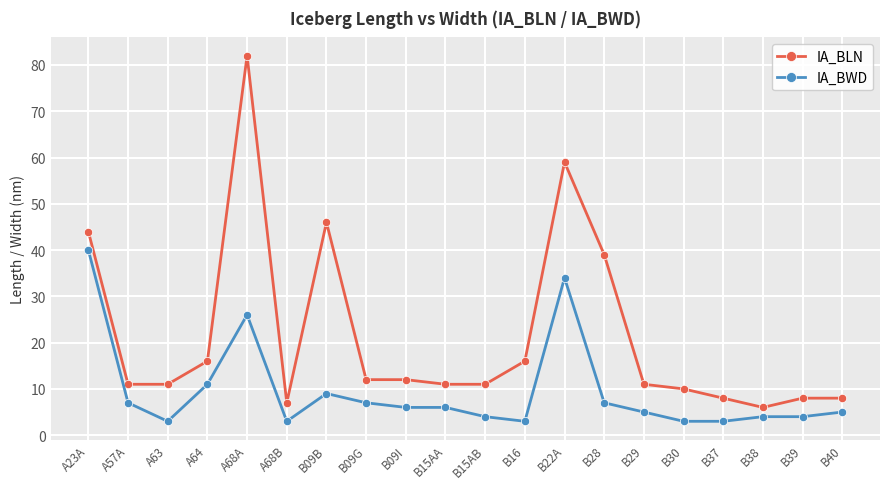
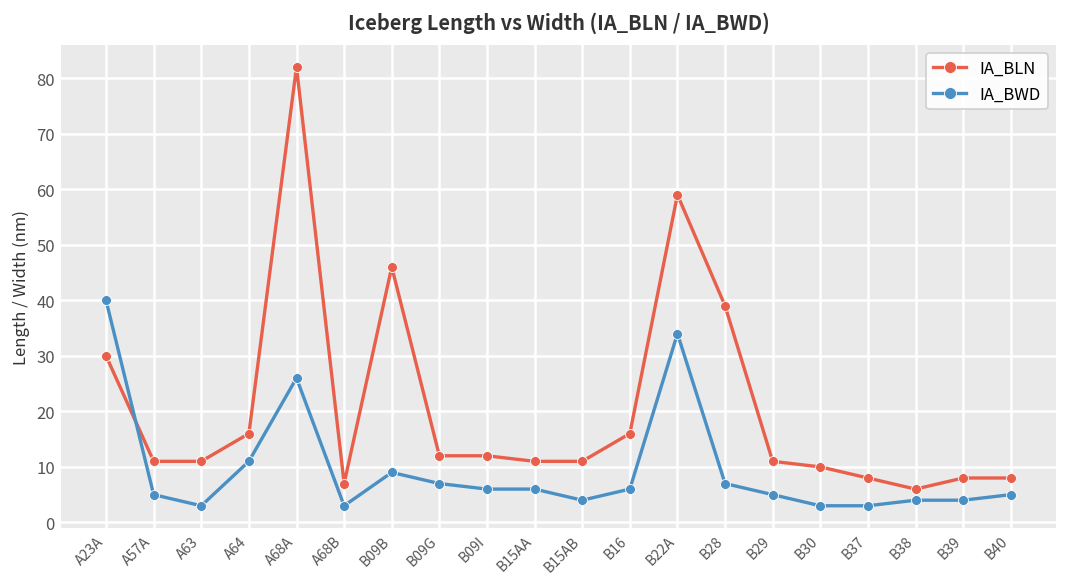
  {
    "IA_BLN": {
-     "A23A": 44,
+     "A23A": 30,
      "A57A": 11,
      "A63": 11,
      "A64": 16,
      "A68A": 82,
      "A68B": 7,
      "B09B": 46,
      "B09G": 12,
      "B09I": 12,
      "B15AA": 11,
      "B15AB": 11,
      "B16": 16,
      "B22A": 59,
      "B28": 39,
      "B29": 11,
      "B30": 10,
      "B37": 8,
      "B38": 6,
      "B39": 8,
      "B40": 8
    },
    "IA_BWD": {
      "A23A": 40,
-     "A57A": 7,
+     "A57A": 5,
      "A63": 3,
      "A64": 11,
      "A68A": 26,
      "A68B": 3,
      "B09B": 9,
      "B09G": 7,
      "B09I": 6,
      "B15AA": 6,
      "B15AB": 4,
-     "B16": 3,
+     "B16": 6,
      "B22A": 34,
      "B28": 7,
      "B29": 5,
      "B30": 3,
      "B37": 3,
      "B38": 4,
      "B39": 4,
      "B40": 5
    }
  }
